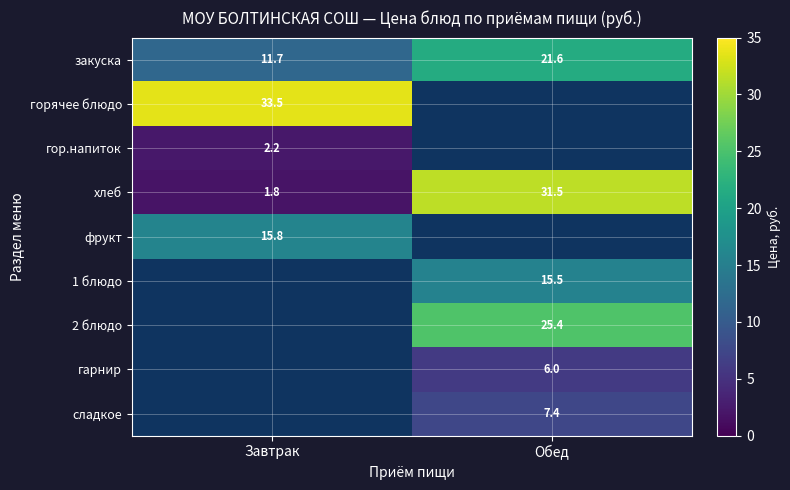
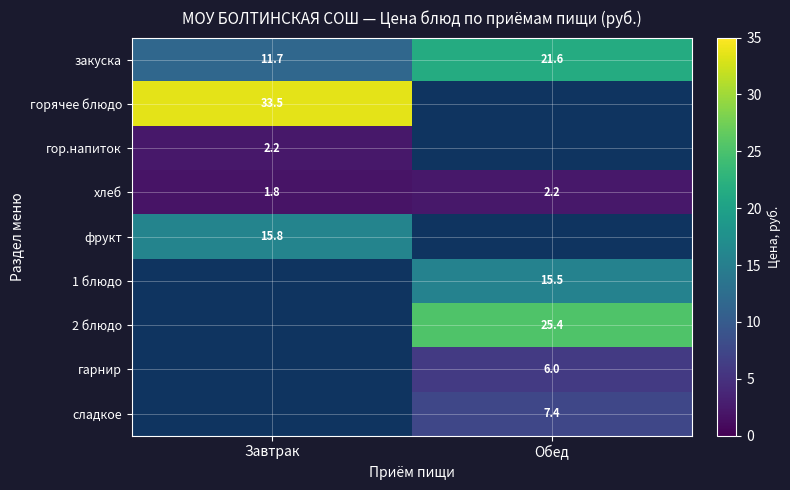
  {
    "закуска": {
      "Завтрак": 11.7,
      "Обед": 21.6
    },
    "горячее блюдо": {
      "Завтрак": 33.5
    },
    "гор.напиток": {
      "Завтрак": 2.2
    },
    "хлеб": {
      "Завтрак": 1.8,
-     "Обед": 31.5
+     "Обед": 2.2
    },
    "фрукт": {
      "Завтрак": 15.8
    },
    "1 блюдо": {
      "Обед": 15.5
    },
    "2 блюдо": {
      "Обед": 25.4
    },
    "гарнир": {
      "Обед": 6.0
    },
    "сладкое": {
      "Обед": 7.4
    }
  }
